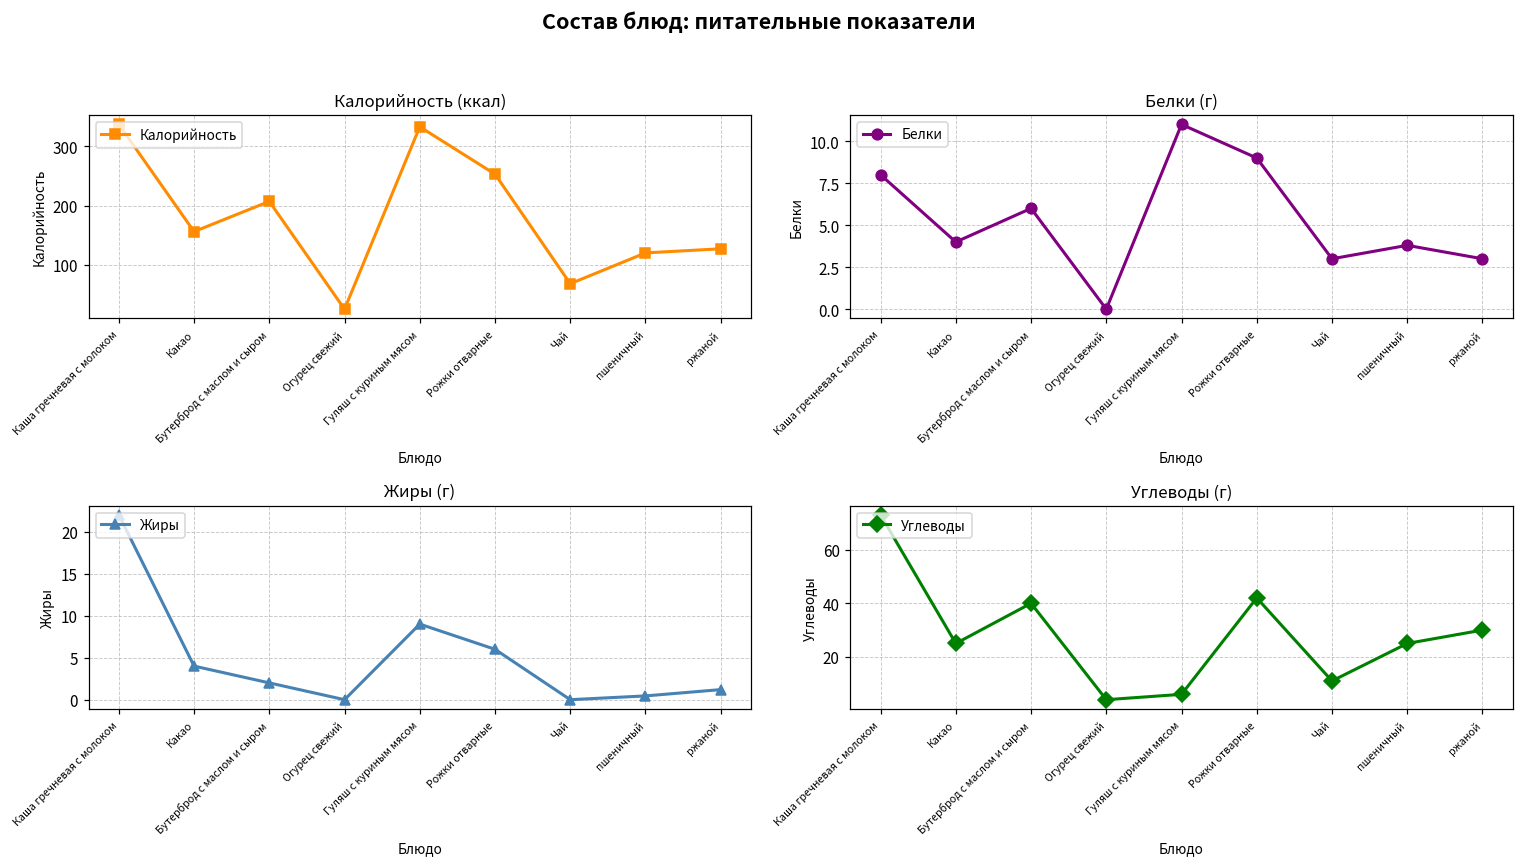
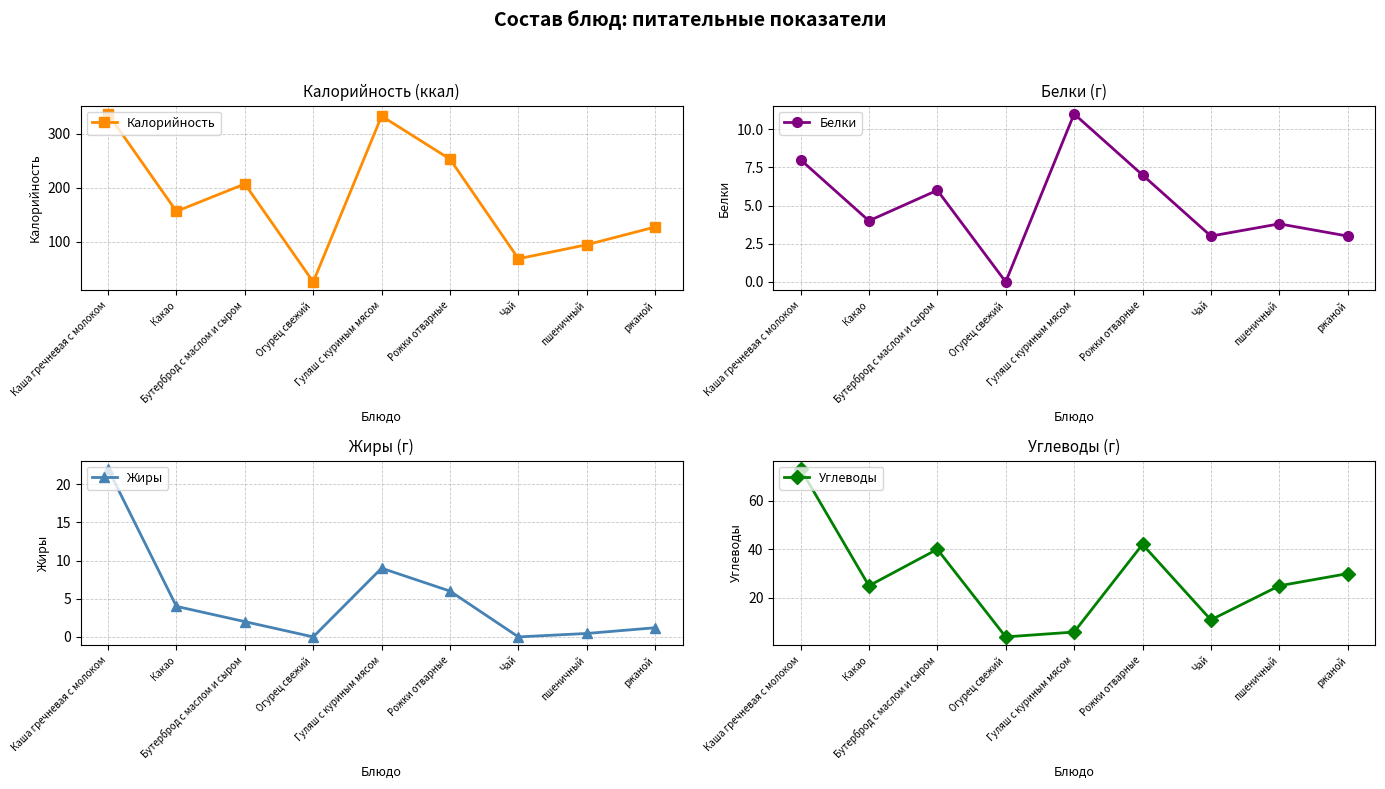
  {
    "Калорийность (ккал)": {
      "Какао": 160,
      "Бутерброд с маслом и сыром": 210,
      "Огурец свежий": 30,
      "Гуляш с куриным мясом": 330,
      "Рожки отварные": 250,
      "Чай": 70,
-     "пшеничный": 120,
+     "пшеничный": 90,
      "ржаной": 130
    },
    "Белки (г)": {
      "Каша гречневая с молоком": 8,
      "Какао": 4,
      "Бутерброд с маслом и сыром": 6,
      "Огурец свежий": 0,
      "Гуляш с куриным мясом": 11,
-     "Рожки отварные": 9,
+     "Рожки отварные": 7,
      "Чай": 3,
      "пшеничный": 3.8,
      "ржаной": 3
    },
    "Жиры (г)": {
      "Какао": 4,
      "Бутерброд с маслом и сыром": 2,
      "Огурец свежий": 0,
      "Гуляш с куриным мясом": 9,
      "Рожки отварные": 6,
      "Чай": 0,
      "пшеничный": 0,
      "ржаной": 1
    },
    "Углеводы (г)": {
      "Какао": 25,
      "Бутерброд с маслом и сыром": 40,
      "Огурец свежий": 4,
      "Гуляш с куриным мясом": 6,
      "Рожки отварные": 42,
      "Чай": 11,
      "пшеничный": 25,
      "ржаной": 30
    }
  }
